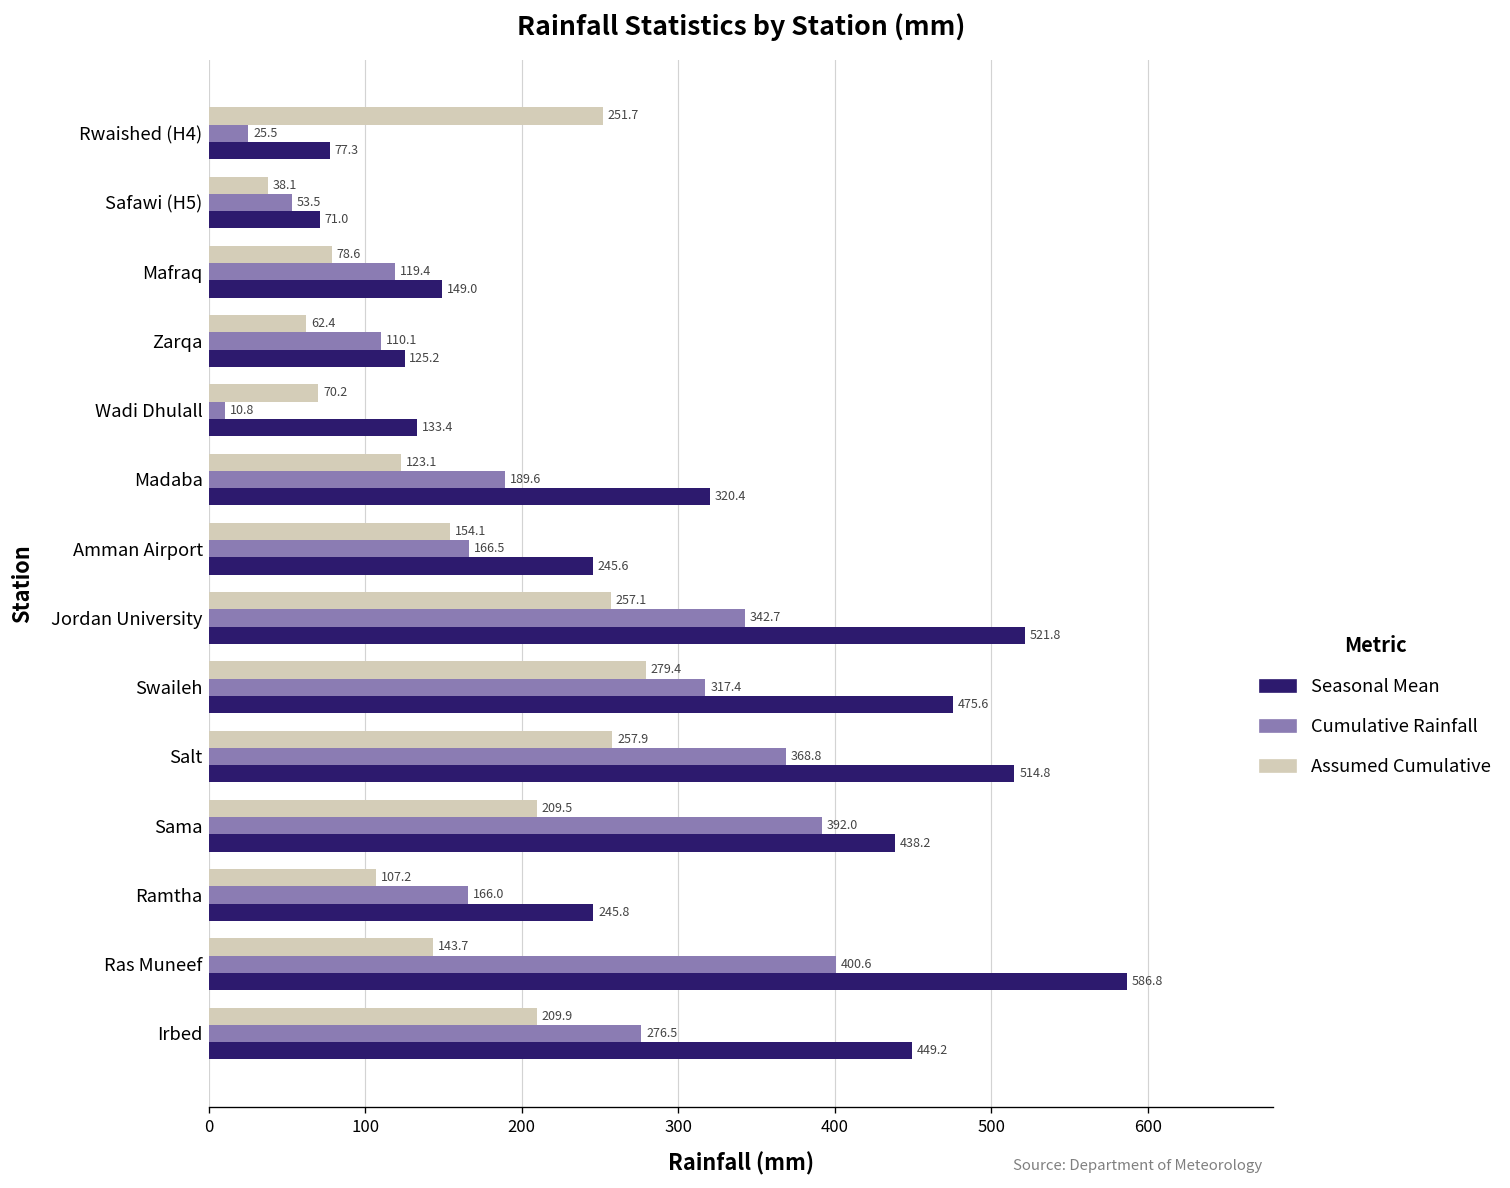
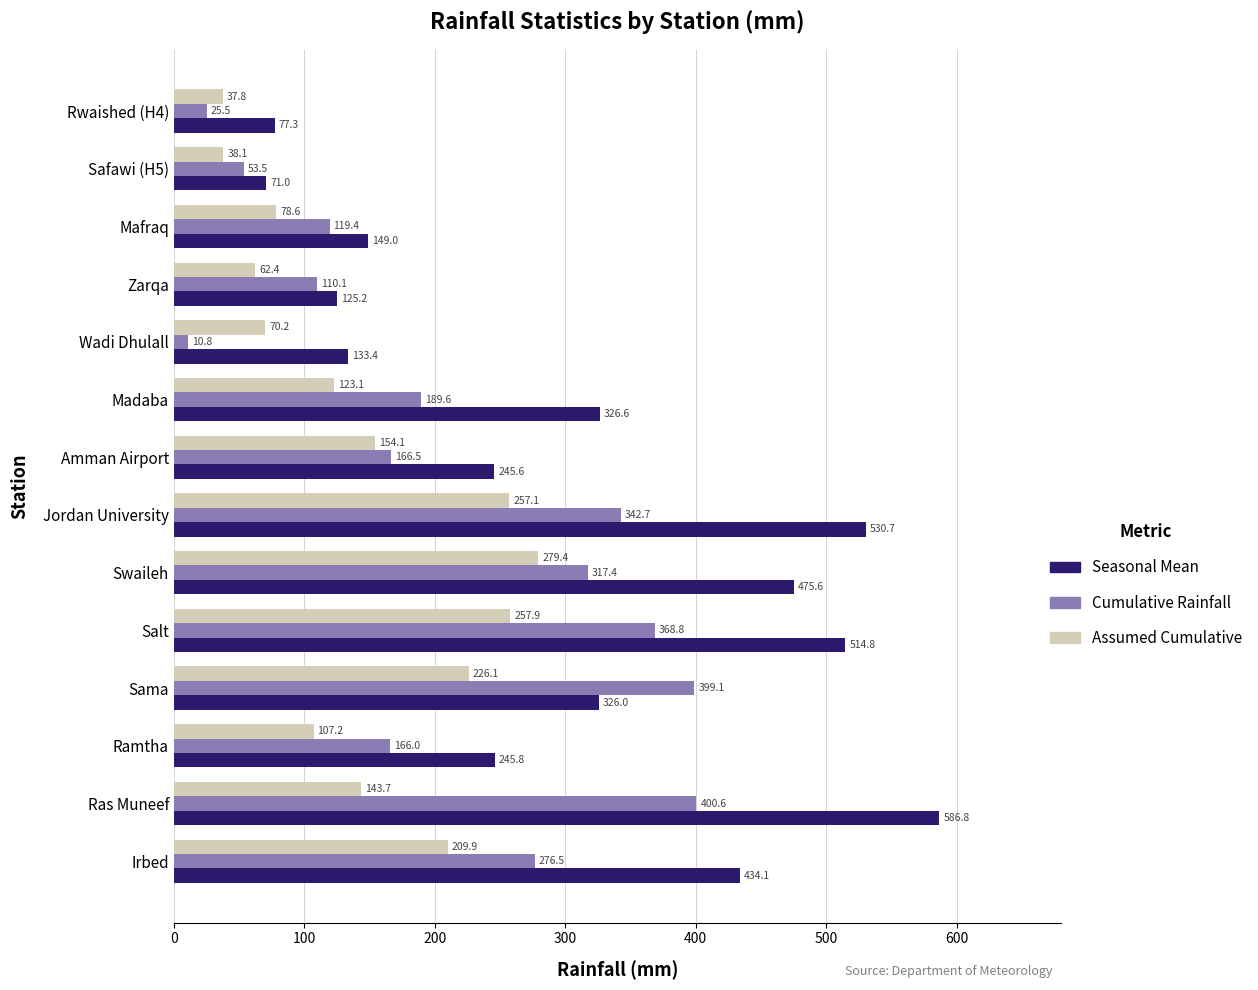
  {
    "Seasonal Mean": {
      "Rwaished (H4)": 77.3,
      "Safawi (H5)": 71.0,
      "Mafraq": 149.0,
      "Zarqa": 125.2,
      "Wadi Dhulall": 133.4,
-     "Madaba": 320.4,
+     "Madaba": 326.6,
      "Amman Airport": 245.6,
-     "Jordan University": 521.8,
+     "Jordan University": 530.7,
      "Swaileh": 475.6,
      "Salt": 514.8,
-     "Sama": 438.2,
+     "Sama": 326.0,
      "Ramtha": 245.8,
      "Ras Muneef": 586.8,
-     "Irbed": 449.2
+     "Irbed": 434.1
    },
    "Cumulative Rainfall": {
      "Rwaished (H4)": 25.5,
      "Safawi (H5)": 53.5,
      "Mafraq": 119.4,
      "Zarqa": 110.1,
      "Wadi Dhulall": 10.8,
      "Madaba": 189.6,
      "Amman Airport": 166.5,
      "Jordan University": 342.7,
      "Swaileh": 317.4,
      "Salt": 368.8,
-     "Sama": 392.0,
+     "Sama": 399.1,
      "Ramtha": 166.0,
      "Ras Muneef": 400.6,
      "Irbed": 276.5
    },
    "Assumed Cumulative": {
-     "Rwaished (H4)": 251.7,
+     "Rwaished (H4)": 37.8,
      "Safawi (H5)": 38.1,
      "Mafraq": 78.6,
      "Zarqa": 62.4,
      "Wadi Dhulall": 70.2,
      "Madaba": 123.1,
      "Amman Airport": 154.1,
      "Jordan University": 257.1,
      "Swaileh": 279.4,
      "Salt": 257.9,
-     "Sama": 209.5,
+     "Sama": 226.1,
      "Ramtha": 107.2,
      "Ras Muneef": 143.7,
      "Irbed": 209.9
    }
  }
